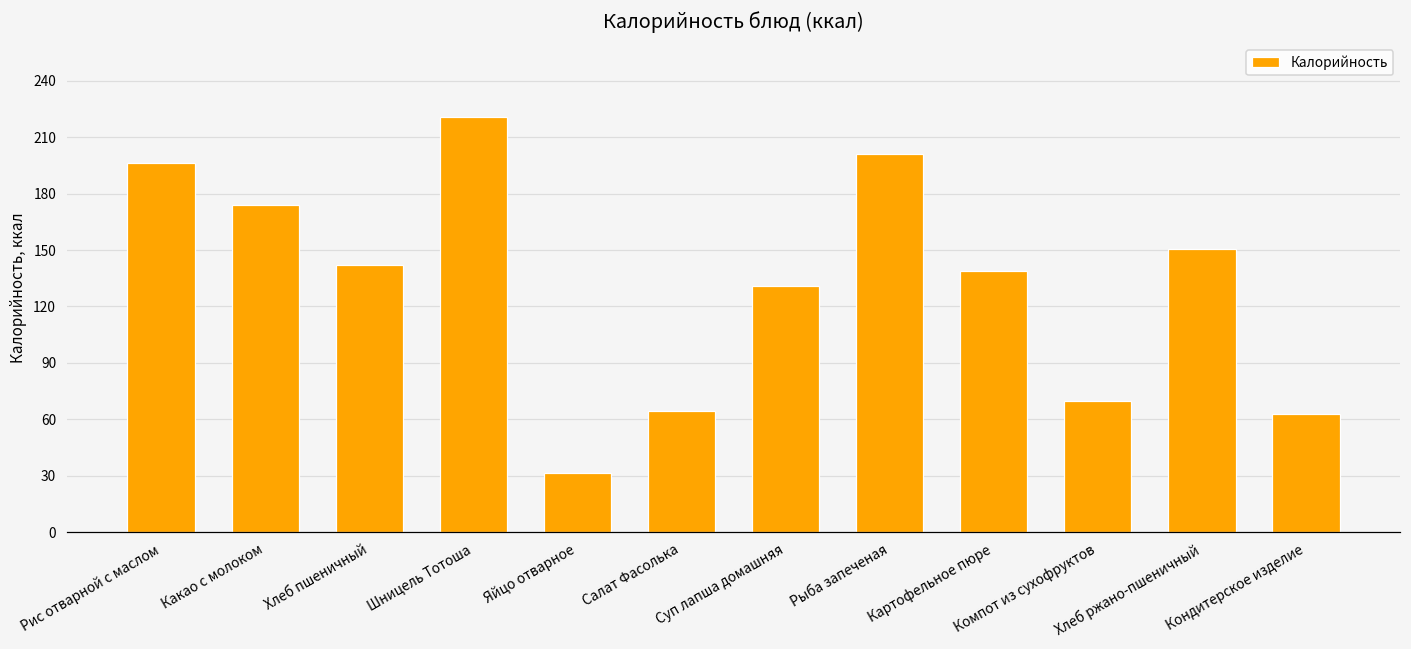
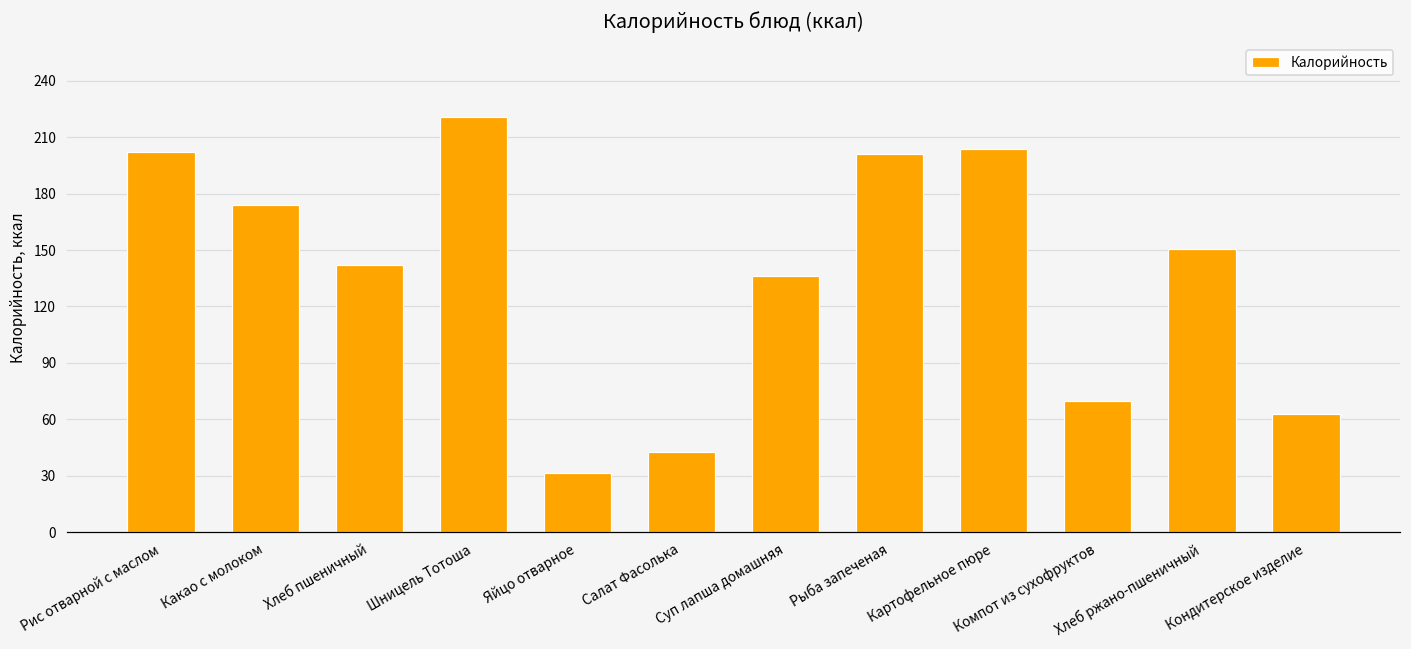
  {
-   "Рис отварной с маслом": 196,
+   "Рис отварной с маслом": 202,
    "Какао с молоком": 174,
    "Хлеб пшеничный": 142,
    "Шницель Тотоша": 221,
    "Яйцо отварное": 31,
-   "Салат Фасолька": 64,
-   "Суп лапша домашняя": 131,
+   "Салат Фасолька": 43,
+   "Суп лапша домашняя": 136,
    "Рыба запеченая": 201,
-   "Картофельное пюре": 139,
+   "Картофельное пюре": 204,
    "Компот из сухофруктов": 70,
    "Хлеб ржано-пшеничный": 151,
    "Кондитерское изделие": 63
  }
